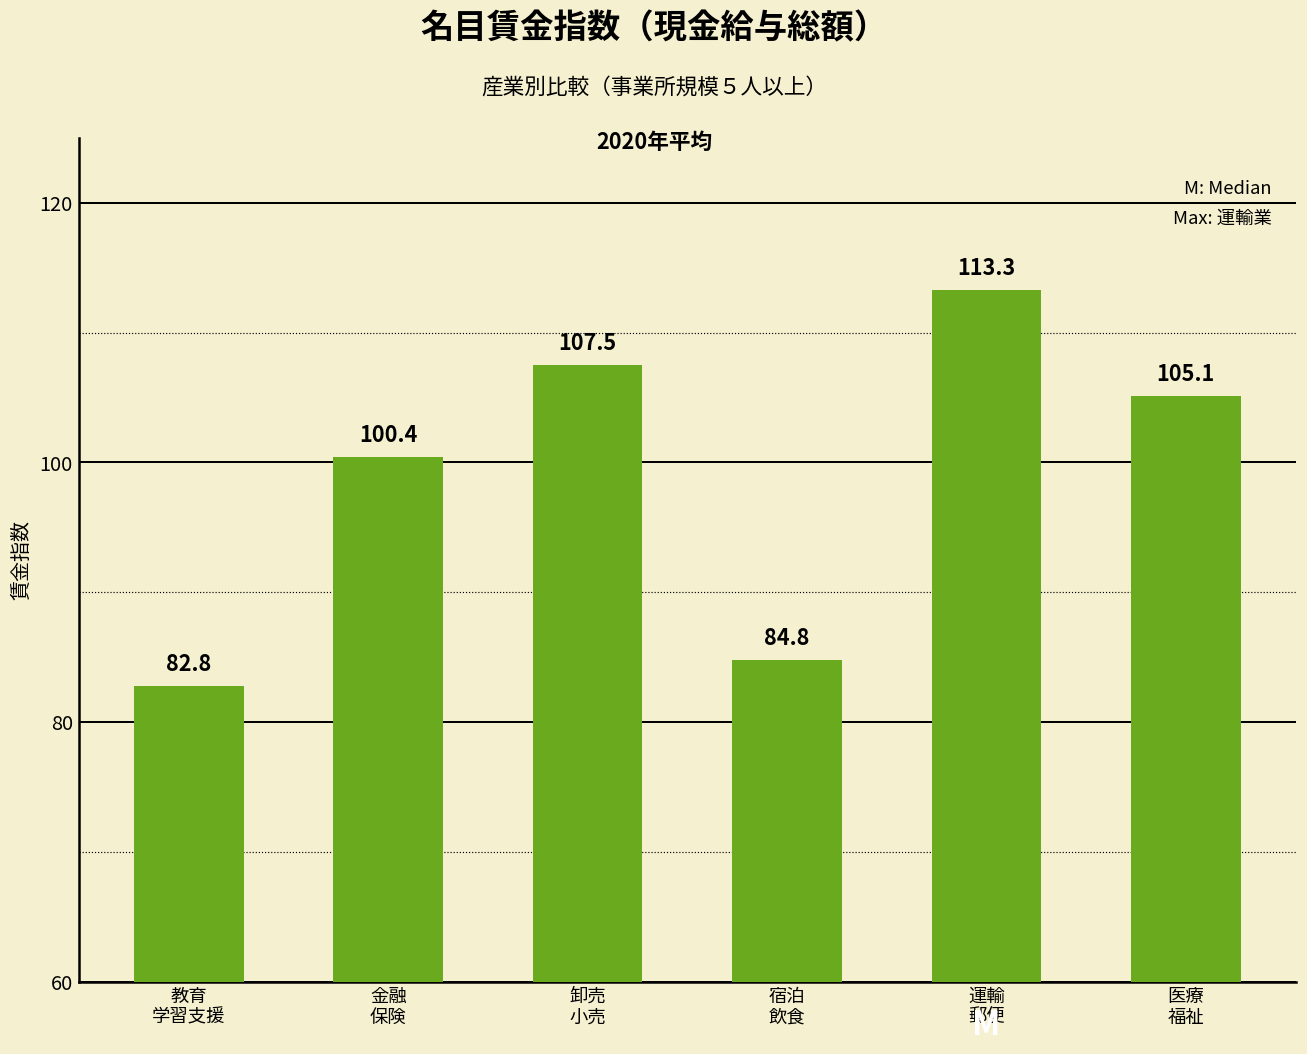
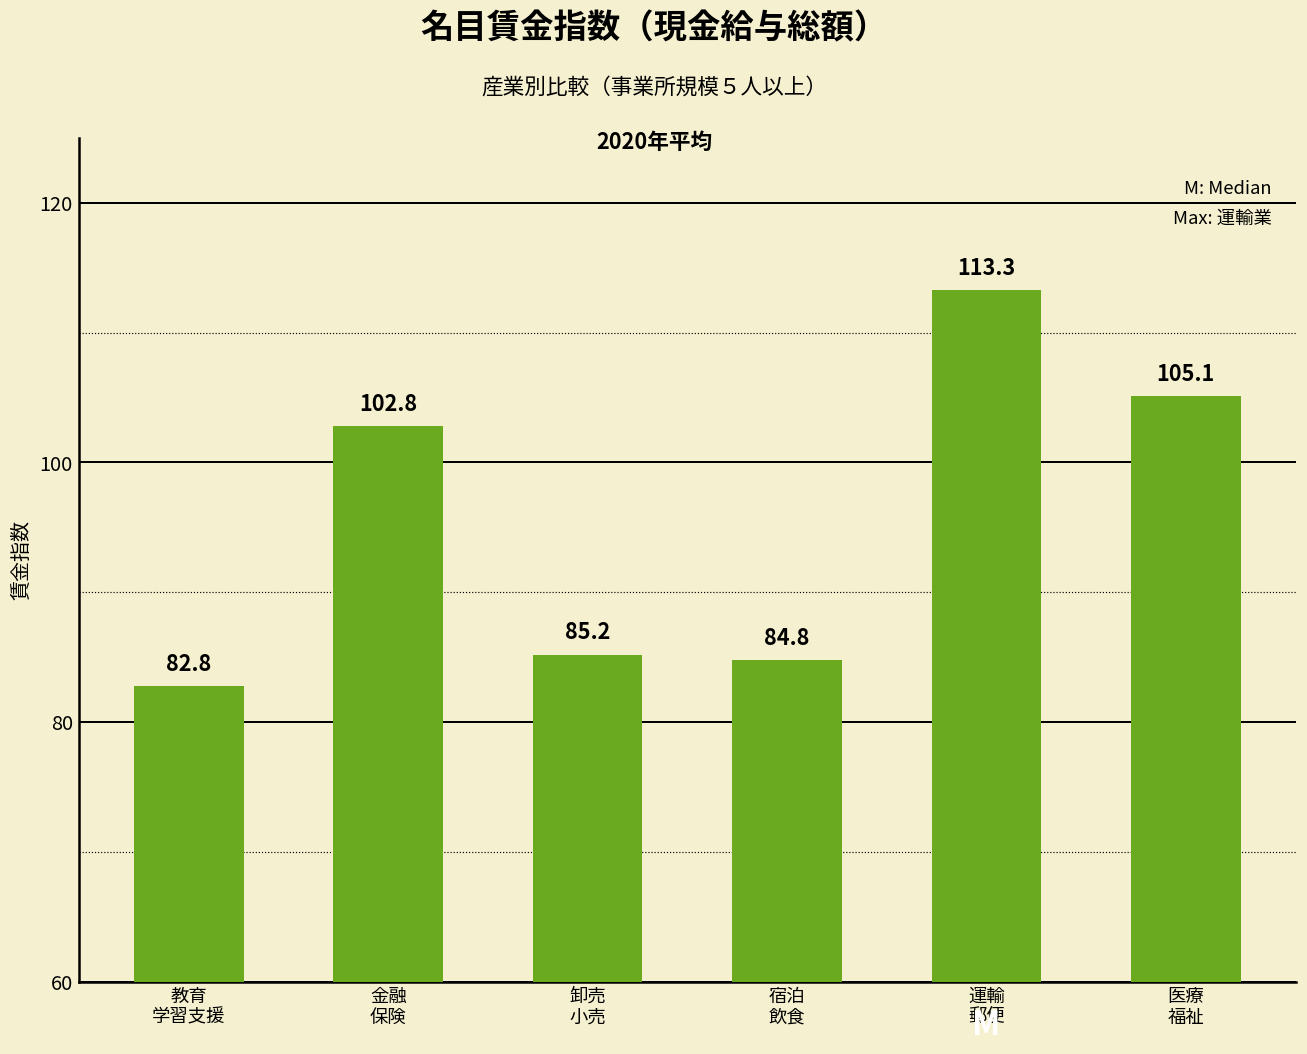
  {
    "教育 学習支援": 82.8,
-   "金融 保険": 100.4,
-   "卸売 小売": 107.5,
+   "金融 保険": 102.8,
+   "卸売 小売": 85.2,
    "宿泊 飲食": 84.8,
    "運輸 郵便": 113.3,
    "医療 福祉": 105.1
  }
